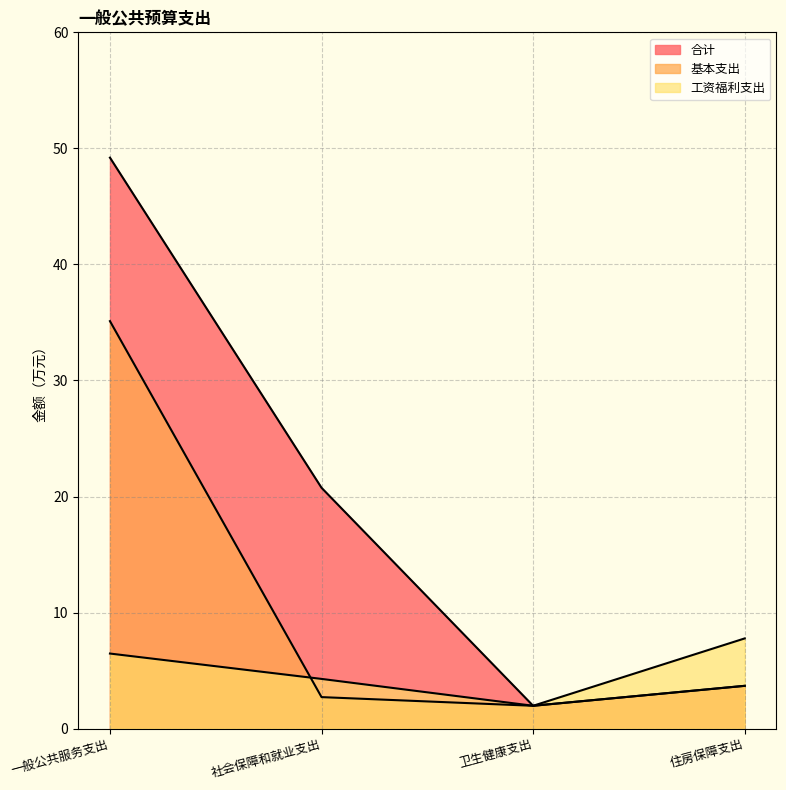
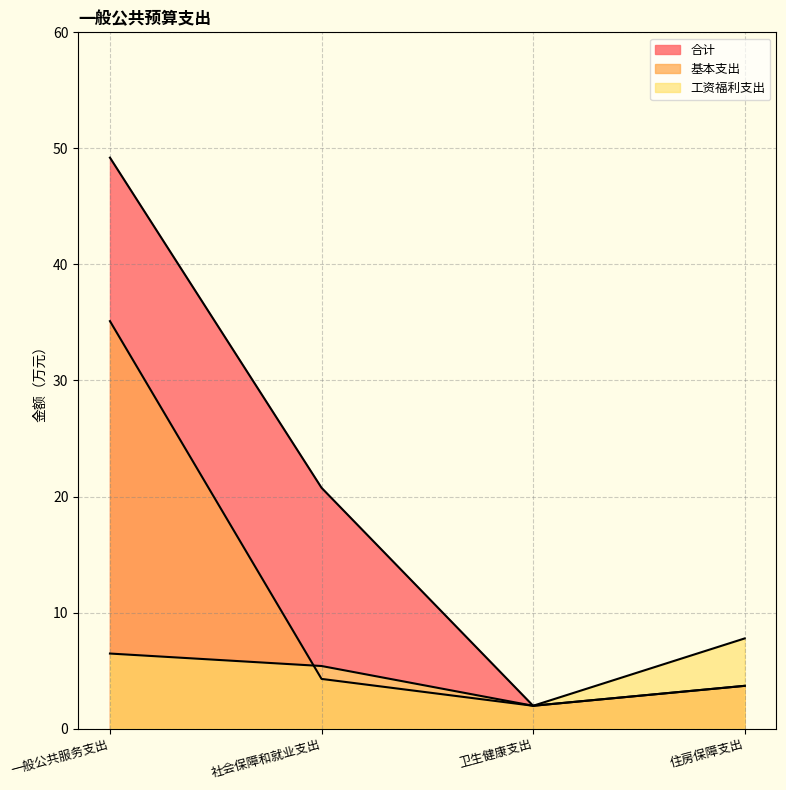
  {
    "合计": {
      "一般公共服务支出": 49.2,
      "社会保障和就业支出": 20.8
    },
    "基本支出": {
      "一般公共服务支出": 35.1,
-     "社会保障和就业支出": 2.7
+     "社会保障和就业支出": 4.3
    },
    "工资福利支出": {
      "一般公共服务支出": 6.5,
-     "社会保障和就业支出": 4.3,
+     "社会保障和就业支出": 5.4,
      "住房保障支出": 7.8
    }
  }
